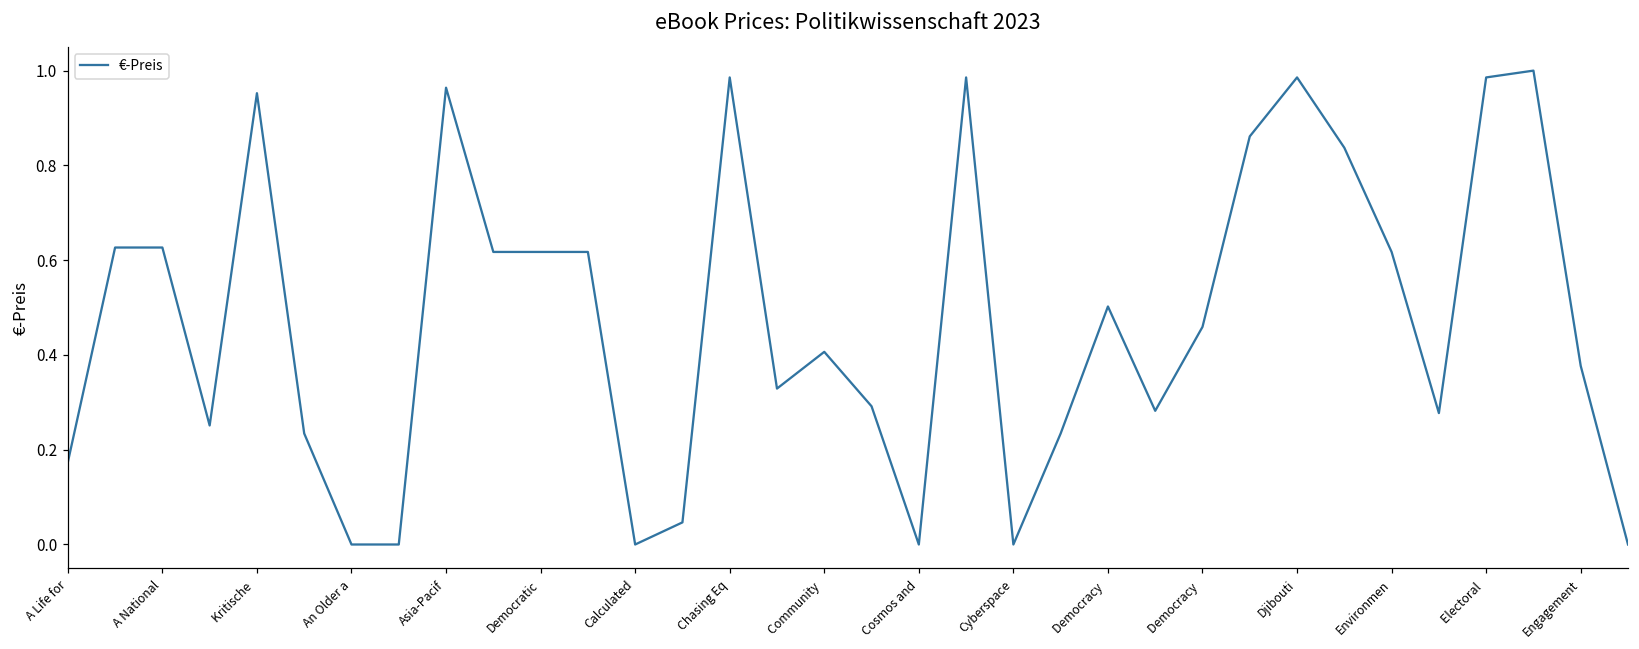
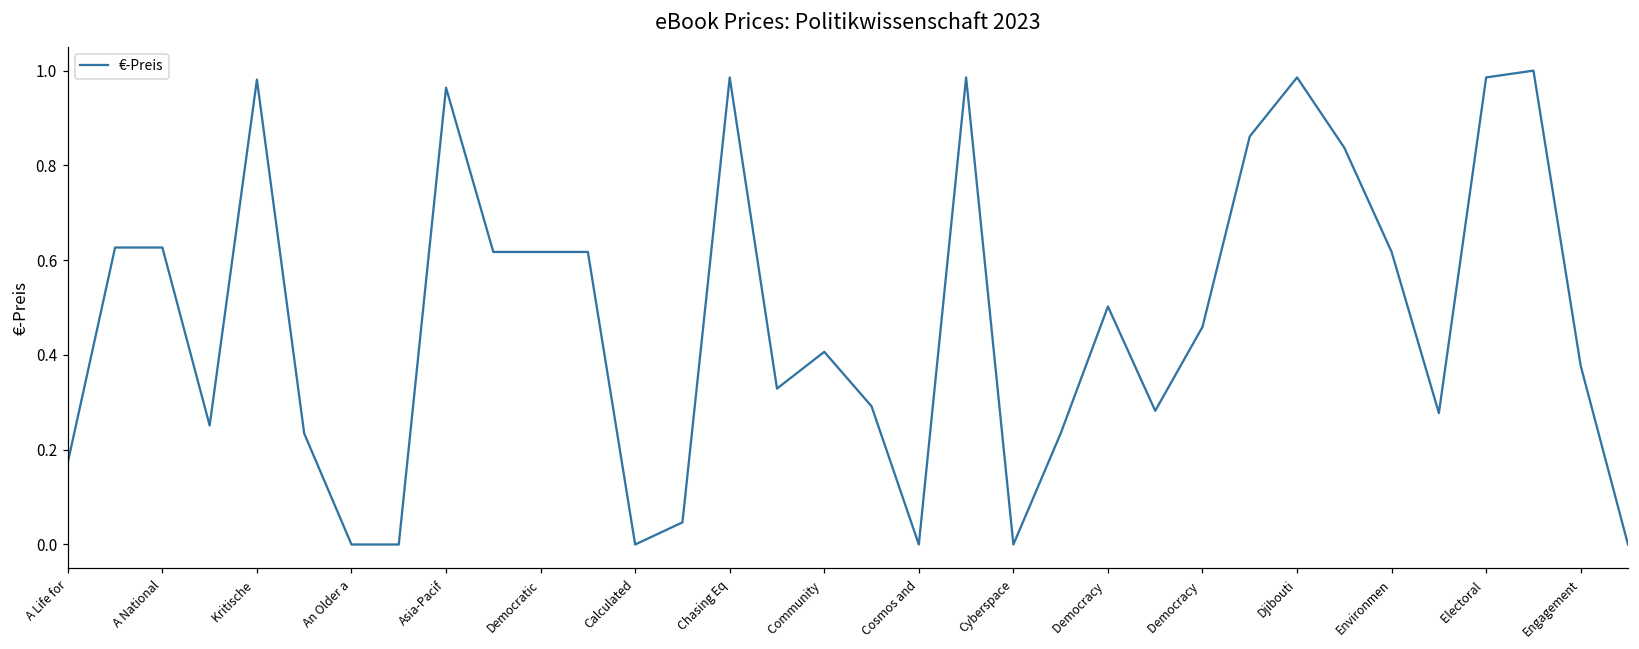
  {
    "A Life for": 0.17,
    "A National": 0.63,
-   "Kritische": 0.95,
+   "Kritische": 0.98,
    "An Older a": 0.00,
    "Asia-Pacif": 0.96,
    "Democratic": 0.62,
    "Calculated": 0.00,
    "Chasing Eq": 0.99,
    "Community": 0.41,
    "Cosmos and": 0.00,
    "Cyberspace": 0.00,
    "Djibouti": 0.99,
    "Environmen": 0.62,
    "Electoral": 0.99,
    "Engagement": 0.38
  }
